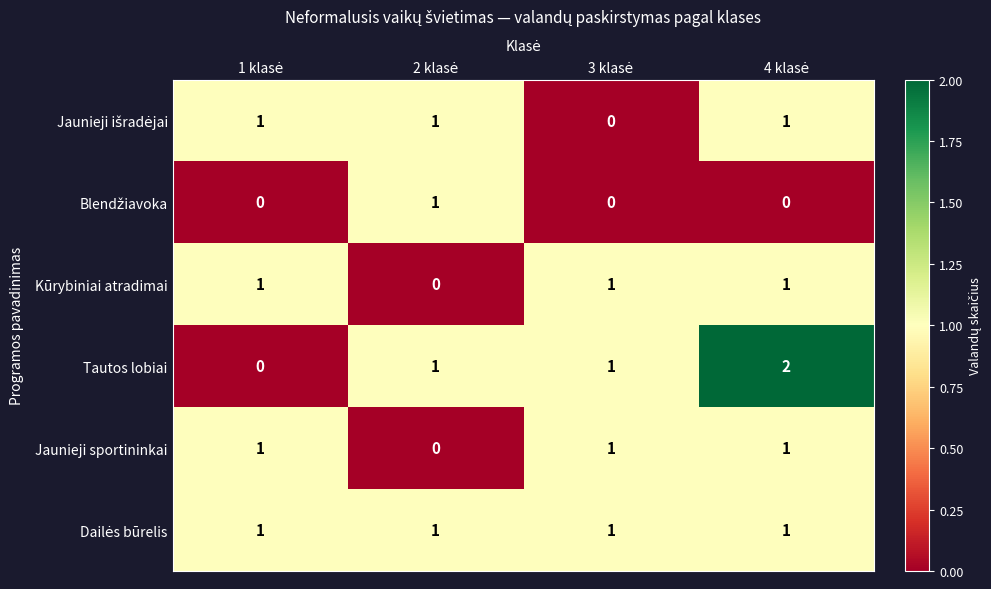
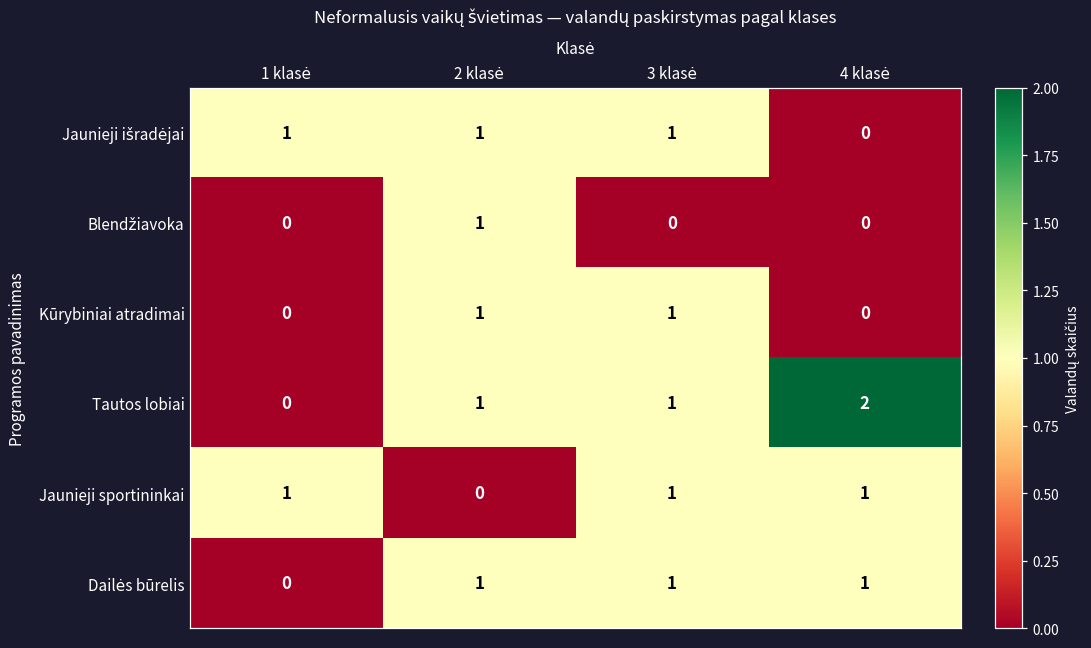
  {
    "Jaunieji išradėjai": {
      "1 klasė": 1,
      "2 klasė": 1,
-     "3 klasė": 0,
-     "4 klasė": 1
+     "3 klasė": 1,
+     "4 klasė": 0
    },
    "Blendžiavoka": {
      "1 klasė": 0,
      "2 klasė": 1,
      "3 klasė": 0,
      "4 klasė": 0
    },
    "Kūrybiniai atradimai": {
-     "1 klasė": 1,
-     "2 klasė": 0,
+     "1 klasė": 0,
+     "2 klasė": 1,
      "3 klasė": 1,
-     "4 klasė": 1
+     "4 klasė": 0
    },
    "Tautos lobiai": {
      "1 klasė": 0,
      "2 klasė": 1,
      "3 klasė": 1,
      "4 klasė": 2
    },
    "Jaunieji sportininkai": {
      "1 klasė": 1,
      "2 klasė": 0,
      "3 klasė": 1,
      "4 klasė": 1
    },
    "Dailės būrelis": {
-     "1 klasė": 1,
+     "1 klasė": 0,
      "2 klasė": 1,
      "3 klasė": 1,
      "4 klasė": 1
    }
  }
